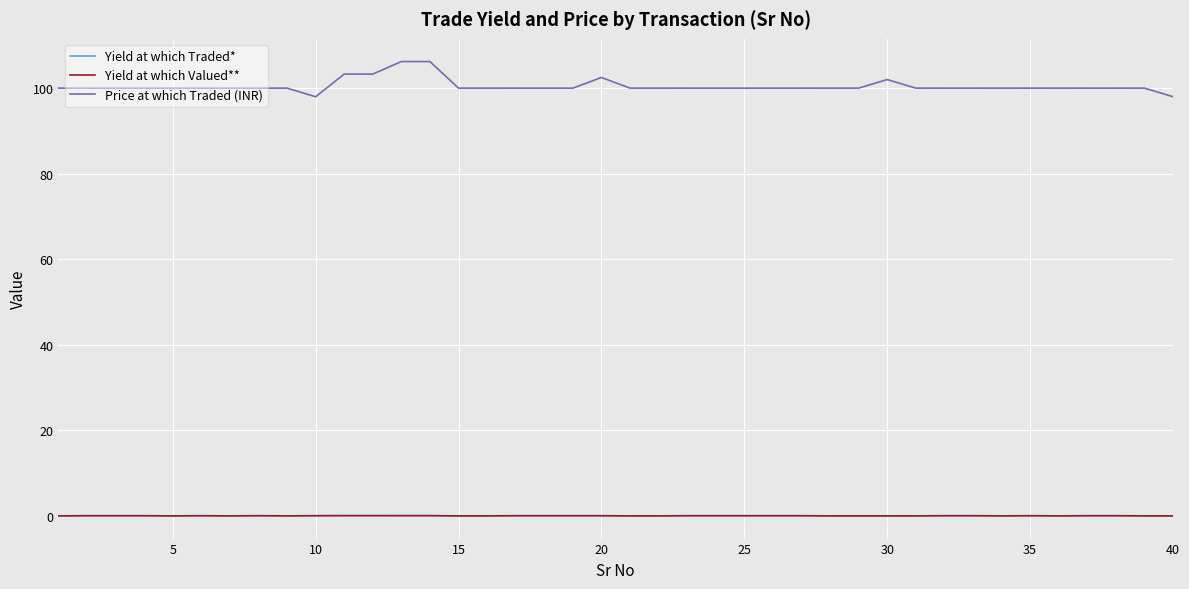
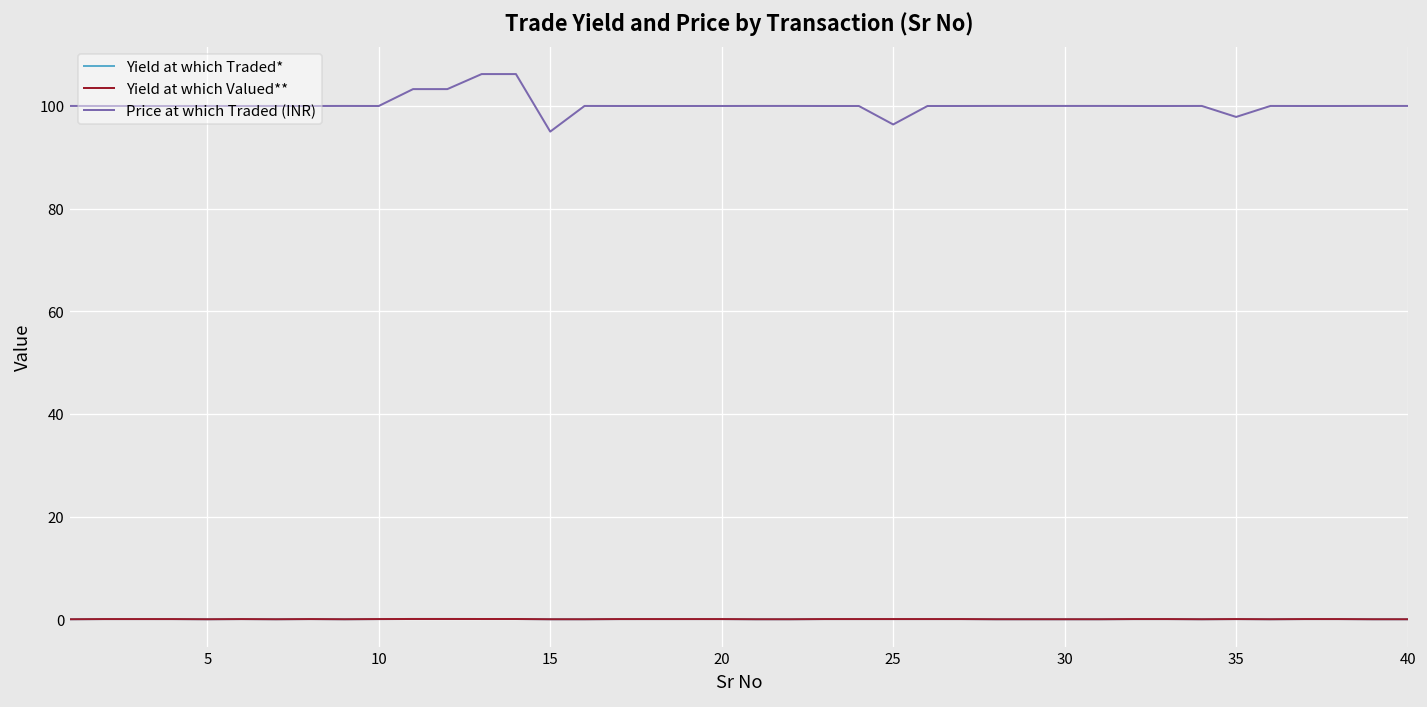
  {
    "Yield at which Valued**": {
      "5": 0,
      "10": 0,
      "15": 0,
      "20": 0,
      "25": 0,
      "30": 0,
      "35": 0,
      "40": 0
    },
    "Price at which Traded (INR)": {
-     "10": 98,
-     "15": 100,
-     "20": 102,
-     "25": 100,
-     "30": 102,
-     "35": 100,
-     "40": 98
+     "10": 100,
+     "15": 95,
+     "20": 100,
+     "25": 96,
+     "30": 100,
+     "35": 98,
+     "40": 100
    }
  }
